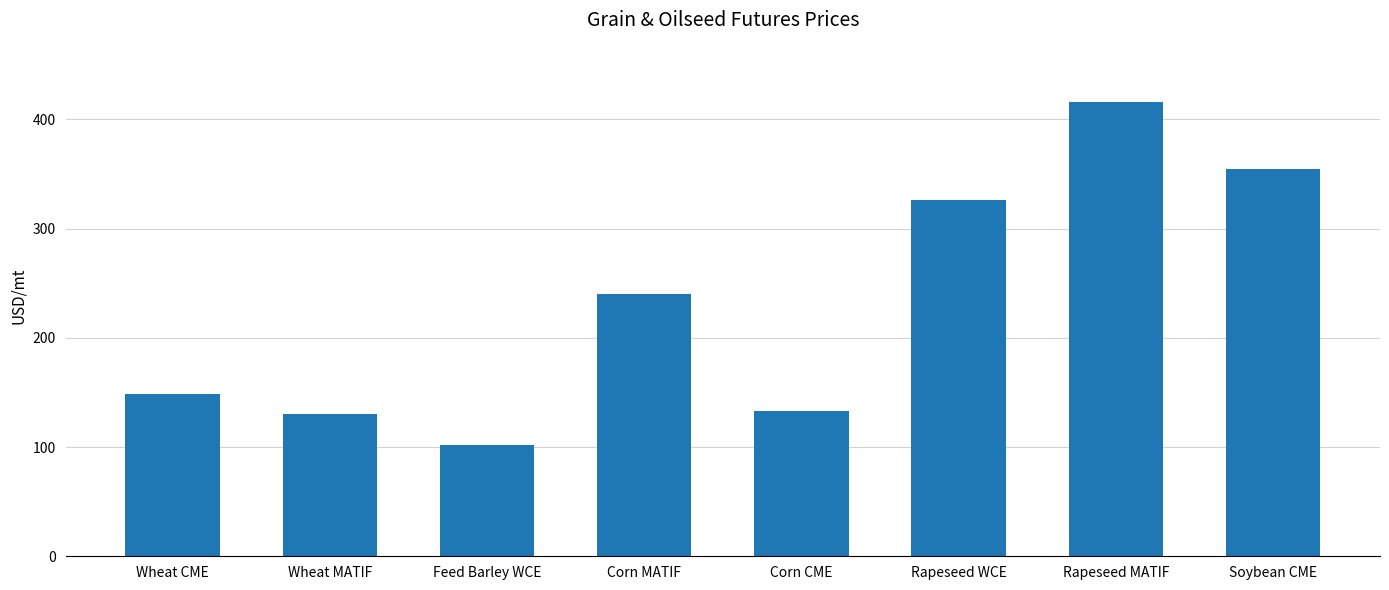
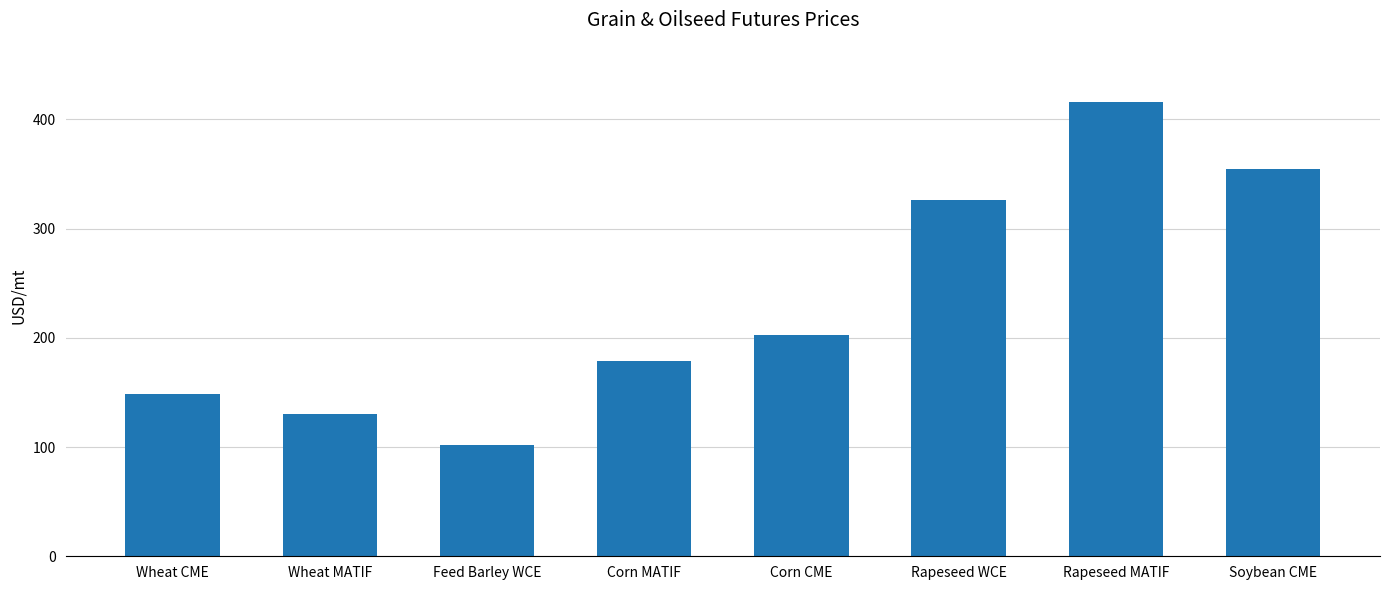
  {
    "Wheat CME": 148,
    "Wheat MATIF": 131,
    "Feed Barley WCE": 102,
-   "Corn MATIF": 241,
-   "Corn CME": 133,
+   "Corn MATIF": 179,
+   "Corn CME": 203,
    "Rapeseed WCE": 326,
    "Rapeseed MATIF": 416,
    "Soybean CME": 355
  }
